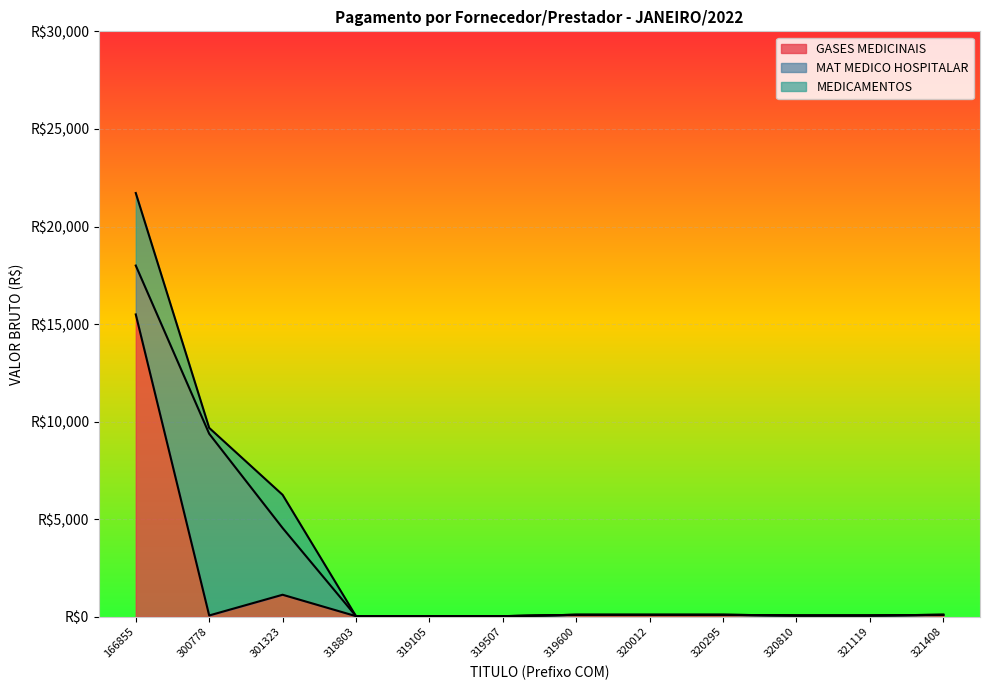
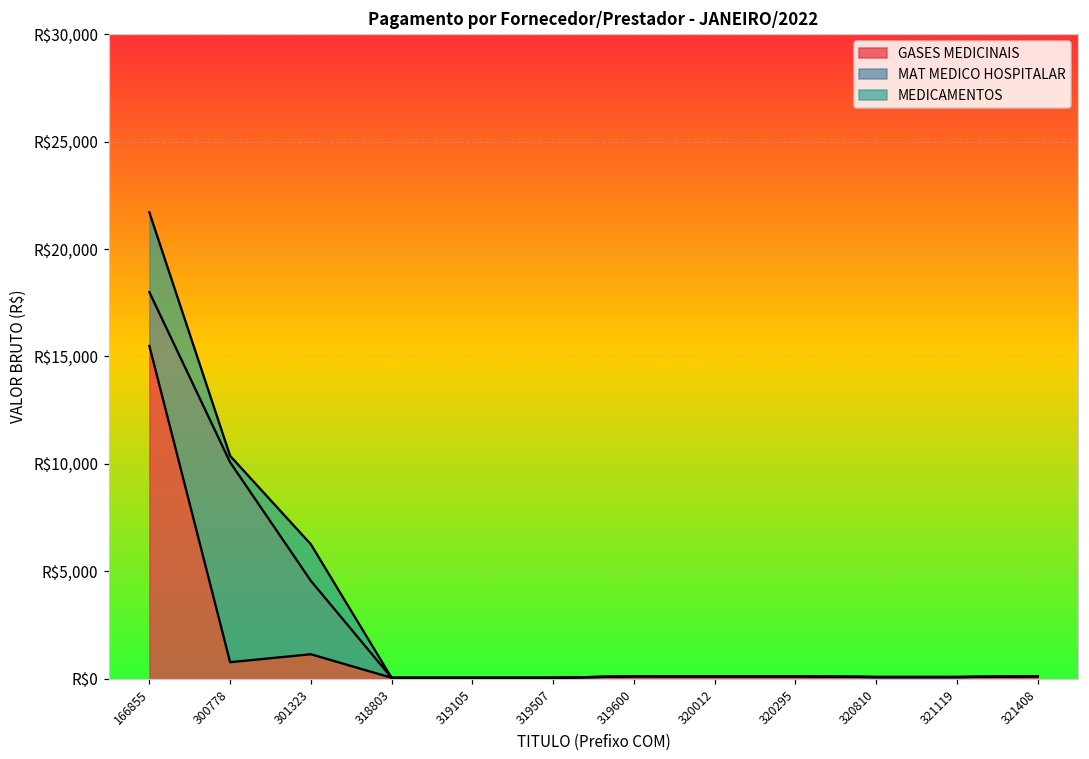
  {
    "GASES MEDICINAIS": {
      "166855": "R$15,500",
-     "300778": "R$100",
+     "300778": "R$800",
      "301323": "R$1,100"
    }
  }
